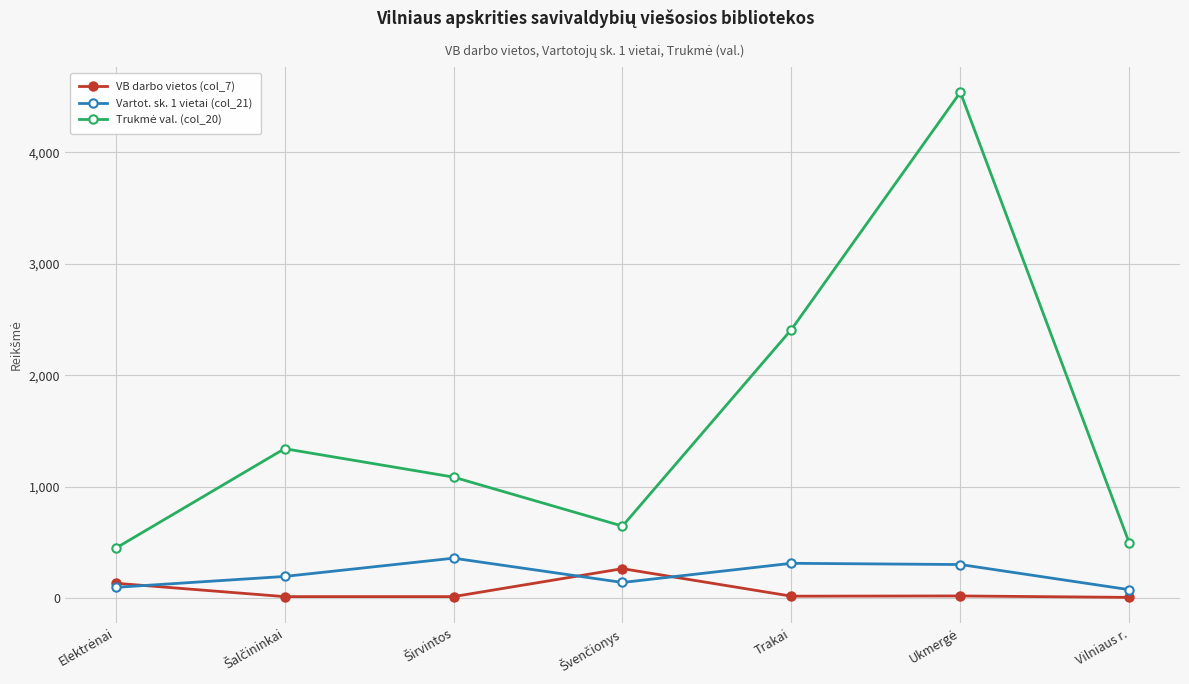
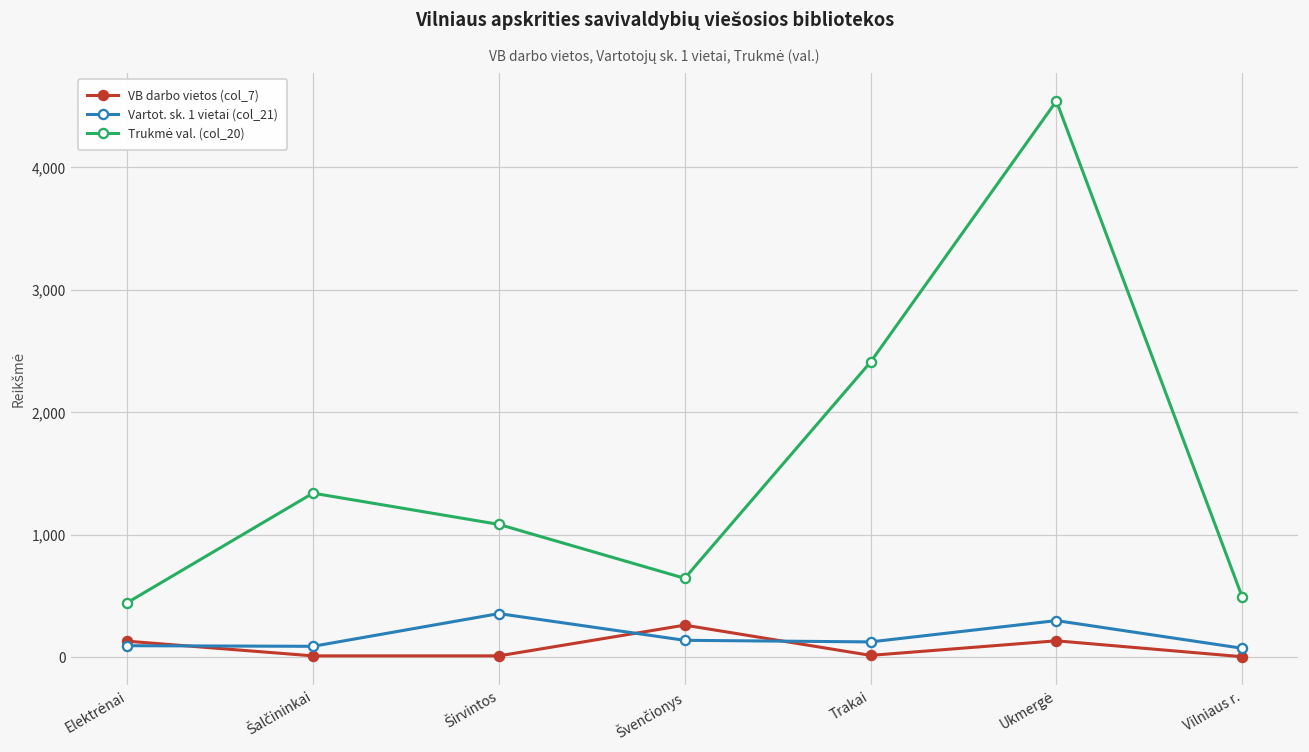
  {
    "VB darbo vietos (col_7)": {
      "Elektrėnai": "130",
      "Šalčininkai": "10",
      "Širvintos": "10",
      "Švenčionys": "260",
      "Trakai": "20",
-     "Ukmergė": "20",
+     "Ukmergė": "140",
      "Vilniaus r.": "10"
    },
    "Vartot. sk. 1 vietai (col_21)": {
      "Elektrėnai": "100",
-     "Šalčininkai": "190",
+     "Šalčininkai": "90",
      "Širvintos": "360",
      "Švenčionys": "140",
-     "Trakai": "310",
+     "Trakai": "130",
      "Ukmergė": "300",
      "Vilniaus r.": "70"
    },
    "Trukmė val. (col_20)": {
      "Elektrėnai": "450",
      "Šalčininkai": "1,340",
      "Širvintos": "1,090",
      "Švenčionys": "650",
      "Trakai": "2,410",
      "Ukmergė": "4,540",
      "Vilniaus r.": "490"
    }
  }
